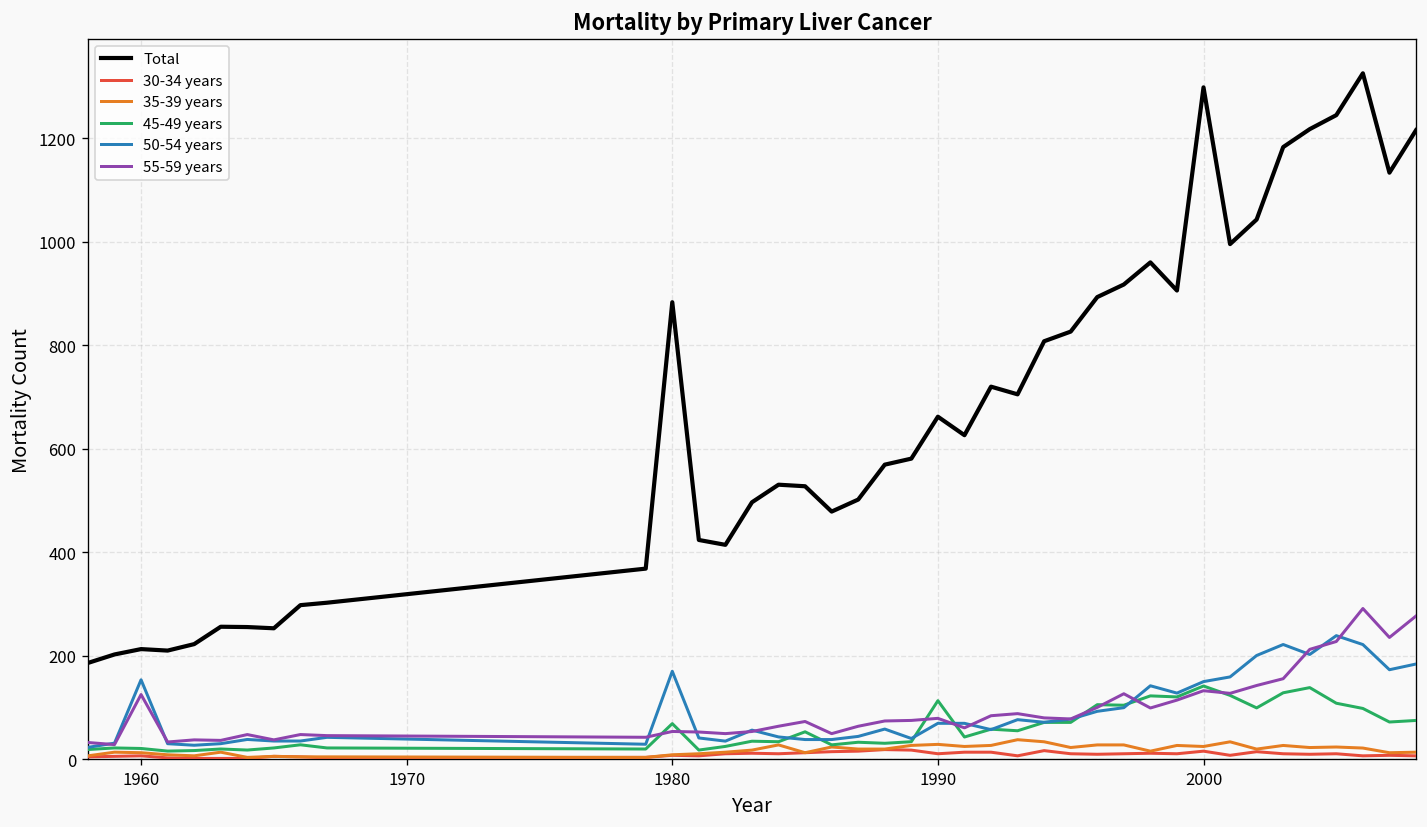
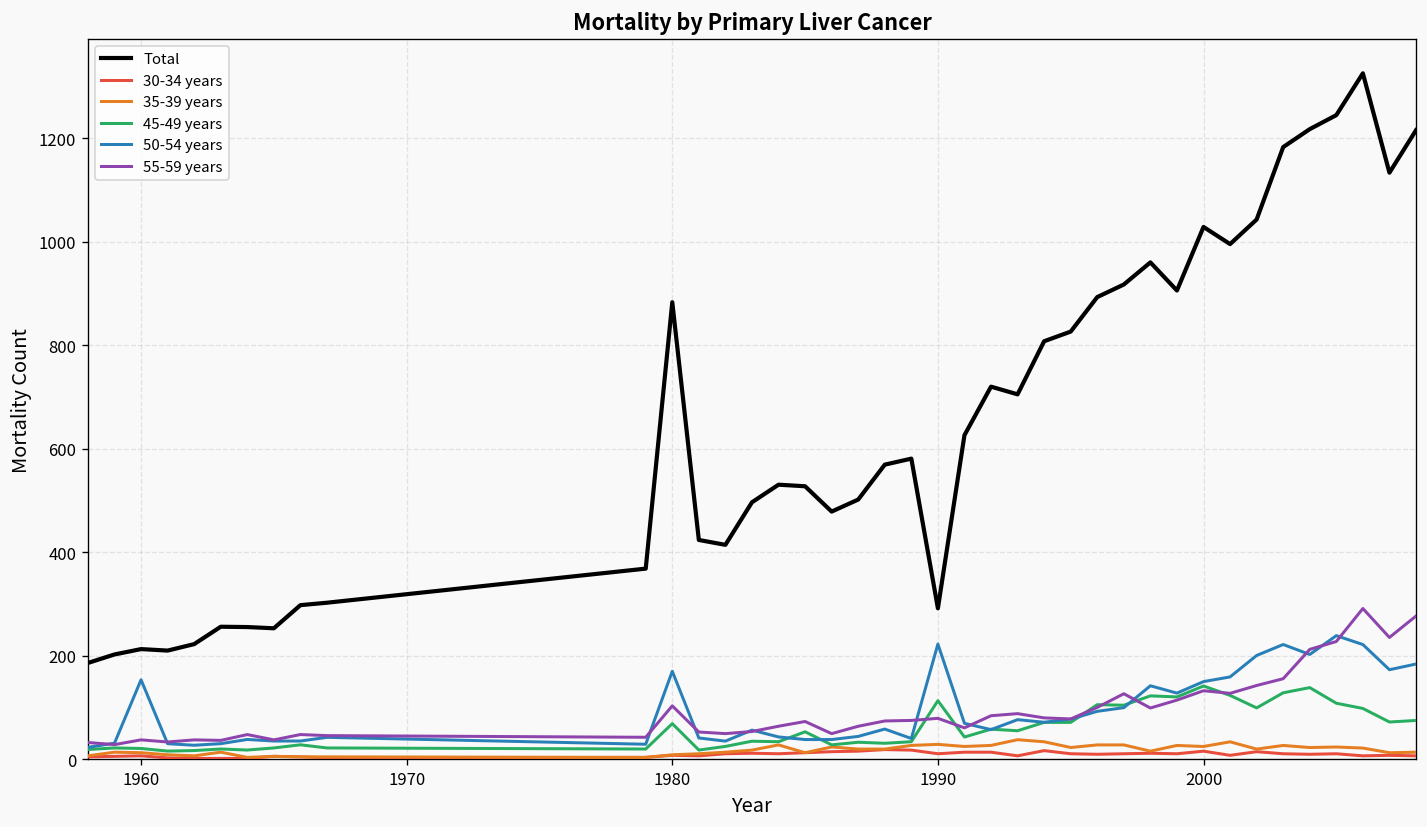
  {
    "Total": {
      "1960": 210,
      "1980": 880,
-     "1990": 660,
-     "2000": 1300
+     "1990": 290,
+     "2000": 1030
    },
    "45-49 years": {
      "1960": 20,
      "1980": 70,
      "1990": 110,
      "2000": 140
    },
    "50-54 years": {
      "1960": 150,
      "1980": 170,
-     "1990": 70,
+     "1990": 220,
      "2000": 150
    },
    "55-59 years": {
-     "1960": 130,
-     "1980": 50,
+     "1960": 40,
+     "1980": 100,
      "1990": 80,
      "2000": 130
    }
  }
